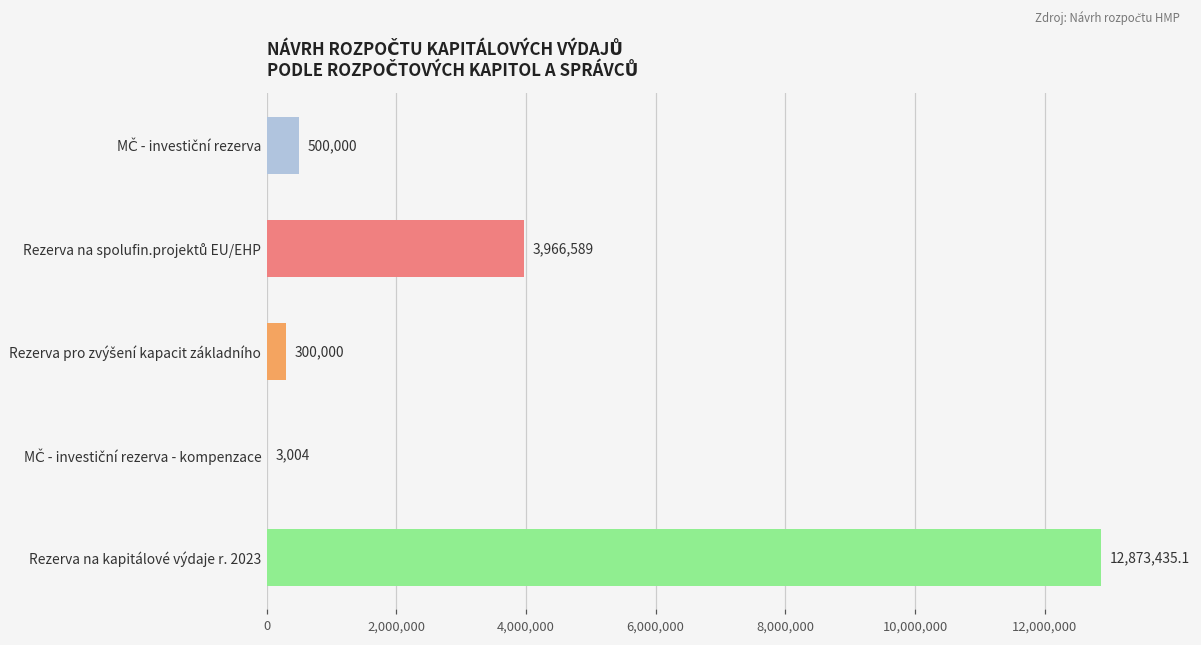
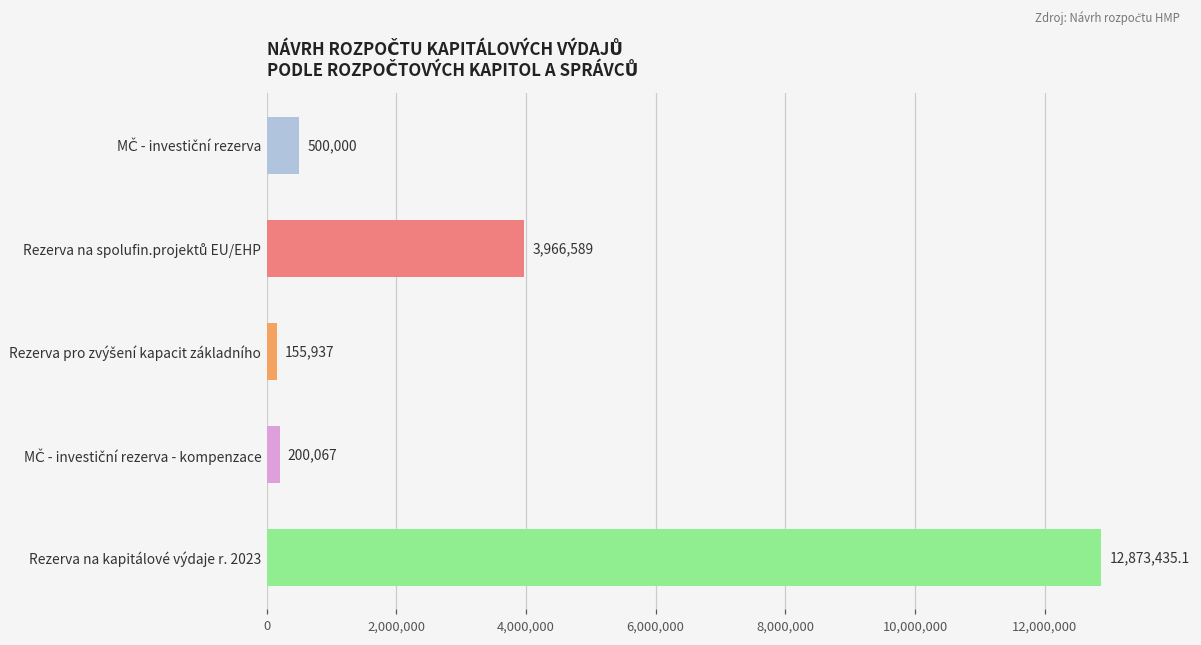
  {
    "MČ - investiční rezerva": "500,000",
    "Rezerva na spolufin.projektů EU/EHP": "3,966,589",
-   "Rezerva pro zvýšení kapacit základního": "300,000",
-   "MČ - investiční rezerva - kompenzace": "3,004",
+   "Rezerva pro zvýšení kapacit základního": "155,937",
+   "MČ - investiční rezerva - kompenzace": "200,067",
    "Rezerva na kapitálové výdaje r. 2023": "12,873,435.1"
  }
